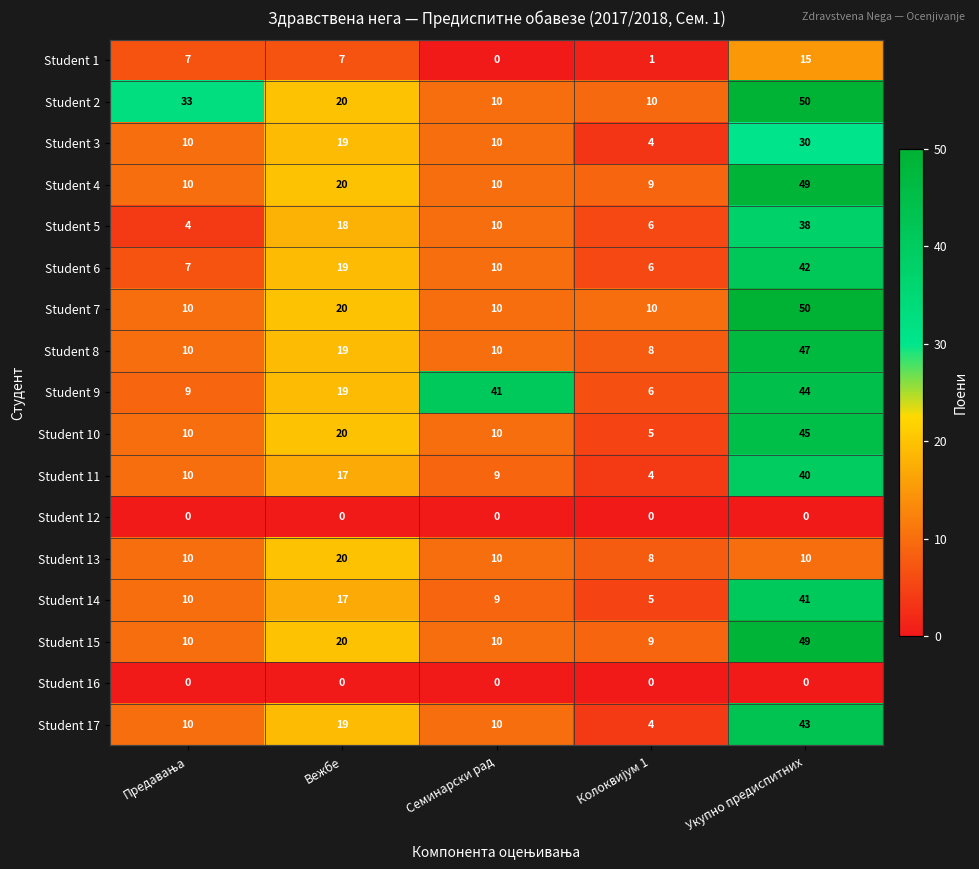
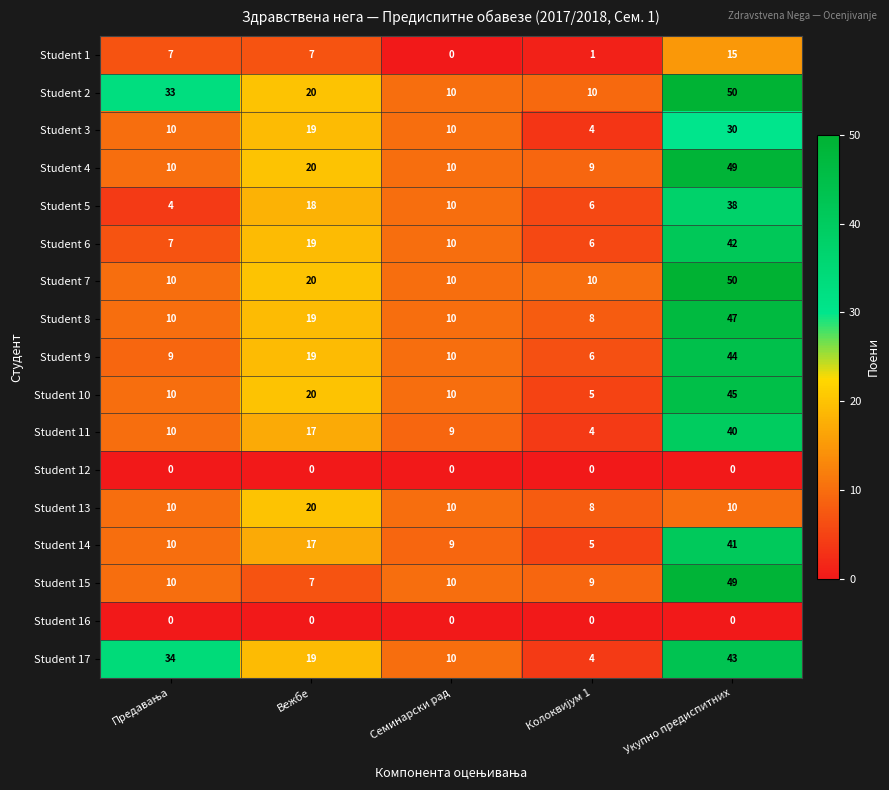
  {
    "Student 1": {
      "Предавања": 7,
      "Вежбе": 7,
      "Семинарски рад": 0,
      "Колоквијум 1": 1,
      "Укупно предиспитних": 15
    },
    "Student 2": {
      "Предавања": 33,
      "Вежбе": 20,
      "Семинарски рад": 10,
      "Колоквијум 1": 10,
      "Укупно предиспитних": 50
    },
    "Student 3": {
      "Предавања": 10,
      "Вежбе": 19,
      "Семинарски рад": 10,
      "Колоквијум 1": 4,
      "Укупно предиспитних": 30
    },
    "Student 4": {
      "Предавања": 10,
      "Вежбе": 20,
      "Семинарски рад": 10,
      "Колоквијум 1": 9,
      "Укупно предиспитних": 49
    },
    "Student 5": {
      "Предавања": 4,
      "Вежбе": 18,
      "Семинарски рад": 10,
      "Колоквијум 1": 6,
      "Укупно предиспитних": 38
    },
    "Student 6": {
      "Предавања": 7,
      "Вежбе": 19,
      "Семинарски рад": 10,
      "Колоквијум 1": 6,
      "Укупно предиспитних": 42
    },
    "Student 7": {
      "Предавања": 10,
      "Вежбе": 20,
      "Семинарски рад": 10,
      "Колоквијум 1": 10,
      "Укупно предиспитних": 50
    },
    "Student 8": {
      "Предавања": 10,
      "Вежбе": 19,
      "Семинарски рад": 10,
      "Колоквијум 1": 8,
      "Укупно предиспитних": 47
    },
    "Student 9": {
      "Предавања": 9,
      "Вежбе": 19,
-     "Семинарски рад": 41,
+     "Семинарски рад": 10,
      "Колоквијум 1": 6,
      "Укупно предиспитних": 44
    },
    "Student 10": {
      "Предавања": 10,
      "Вежбе": 20,
      "Семинарски рад": 10,
      "Колоквијум 1": 5,
      "Укупно предиспитних": 45
    },
    "Student 11": {
      "Предавања": 10,
      "Вежбе": 17,
      "Семинарски рад": 9,
      "Колоквијум 1": 4,
      "Укупно предиспитних": 40
    },
    "Student 12": {
      "Предавања": 0,
      "Вежбе": 0,
      "Семинарски рад": 0,
      "Колоквијум 1": 0,
      "Укупно предиспитних": 0
    },
    "Student 13": {
      "Предавања": 10,
      "Вежбе": 20,
      "Семинарски рад": 10,
      "Колоквијум 1": 8,
      "Укупно предиспитних": 10
    },
    "Student 14": {
      "Предавања": 10,
      "Вежбе": 17,
      "Семинарски рад": 9,
      "Колоквијум 1": 5,
      "Укупно предиспитних": 41
    },
    "Student 15": {
      "Предавања": 10,
-     "Вежбе": 20,
+     "Вежбе": 7,
      "Семинарски рад": 10,
      "Колоквијум 1": 9,
      "Укупно предиспитних": 49
    },
    "Student 16": {
      "Предавања": 0,
      "Вежбе": 0,
      "Семинарски рад": 0,
      "Колоквијум 1": 0,
      "Укупно предиспитних": 0
    },
    "Student 17": {
-     "Предавања": 10,
+     "Предавања": 34,
      "Вежбе": 19,
      "Семинарски рад": 10,
      "Колоквијум 1": 4,
      "Укупно предиспитних": 43
    }
  }
